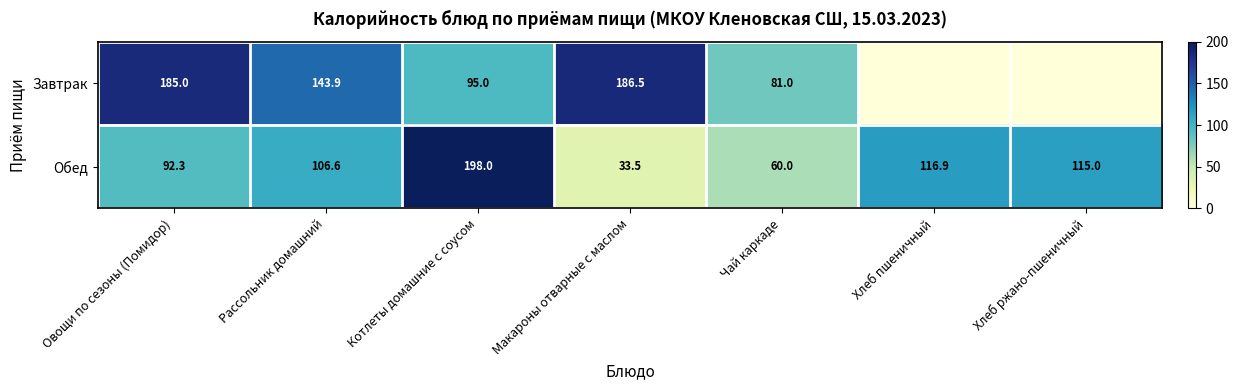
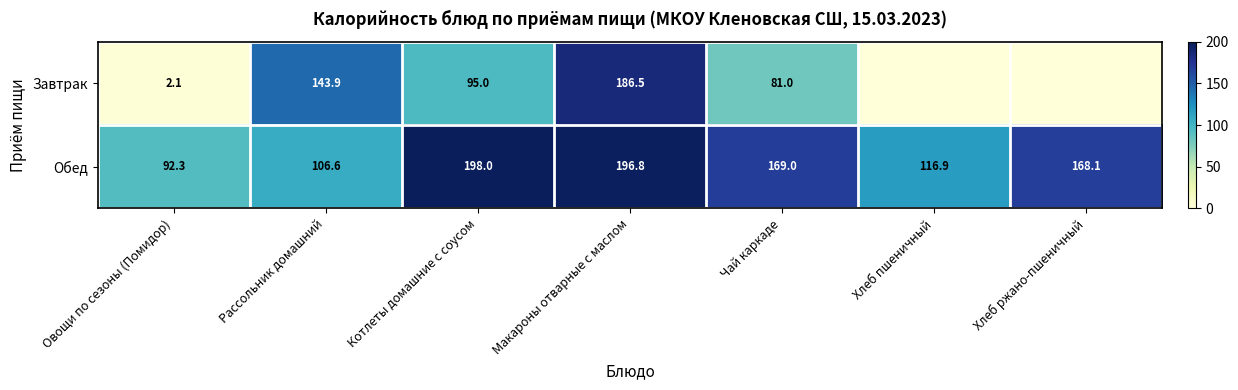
  {
    "Завтрак": {
-     "Овощи по сезоны (Помидор)": 185.0,
+     "Овощи по сезоны (Помидор)": 2.1,
      "Рассольник домашний": 143.9,
      "Котлеты домашние с соусом": 95.0,
      "Макароны отварные с маслом": 186.5,
      "Чай каркаде": 81.0
    },
    "Обед": {
      "Овощи по сезоны (Помидор)": 92.3,
      "Рассольник домашний": 106.6,
      "Котлеты домашние с соусом": 198.0,
-     "Макароны отварные с маслом": 33.5,
-     "Чай каркаде": 60.0,
+     "Макароны отварные с маслом": 196.8,
+     "Чай каркаде": 169.0,
      "Хлеб пшеничный": 116.9,
-     "Хлеб ржано-пшеничный": 115.0
+     "Хлеб ржано-пшеничный": 168.1
    }
  }
